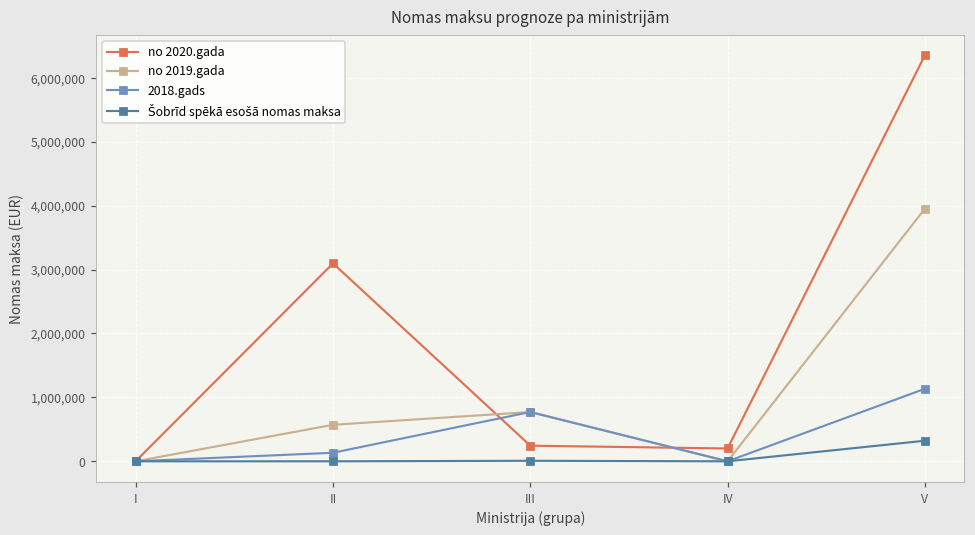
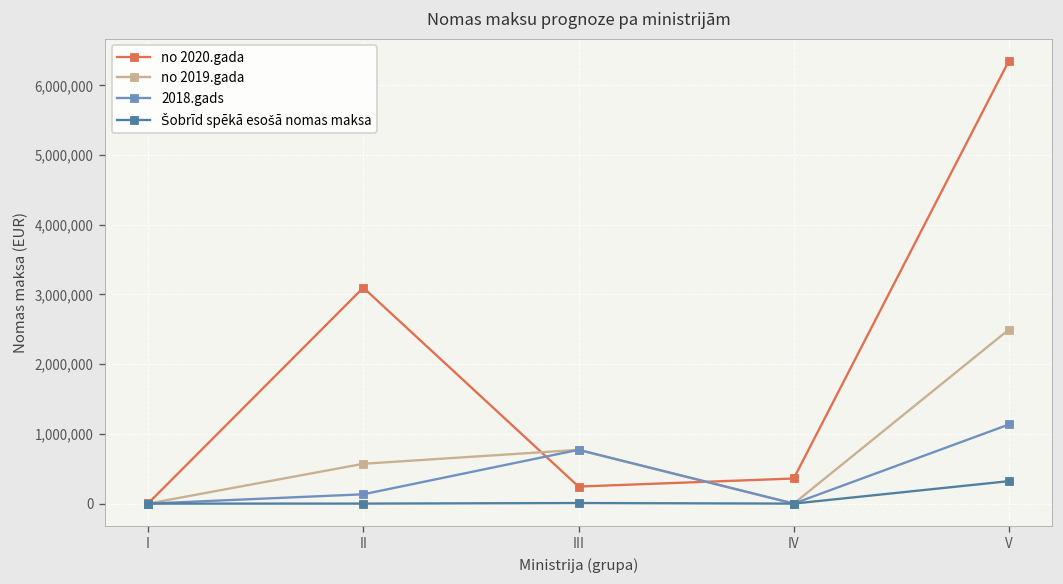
  {
    "no 2020.gada": {
      "II": "3,100,000",
      "III": "200,000",
-     "IV": "200,000",
+     "IV": "400,000",
      "V": "6,400,000"
    },
    "no 2019.gada": {
      "II": "600,000",
-     "V": "4,000,000"
+     "V": "2,500,000"
    }
  }
